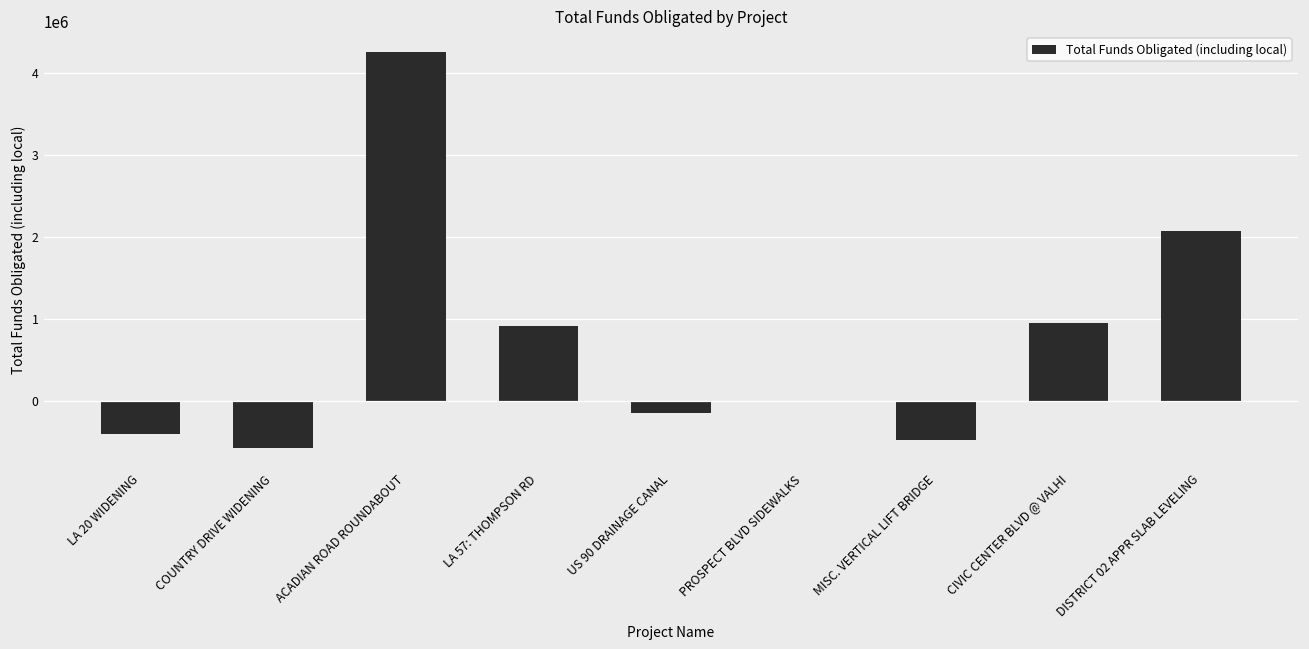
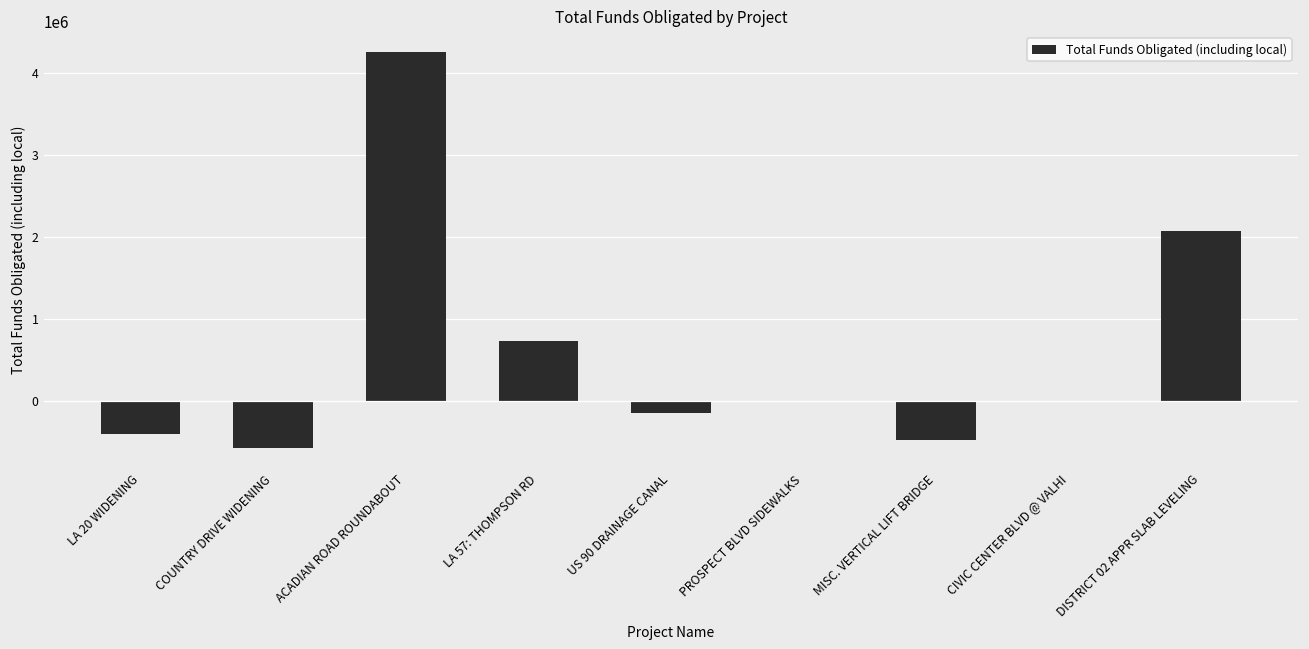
  {
    "LA 20 WIDENING": -400000,
    "COUNTRY DRIVE WIDENING": -600000,
    "ACADIAN ROAD ROUNDABOUT": 4300000,
-   "LA 57: THOMPSON RD": 900000,
+   "LA 57: THOMPSON RD": 700000,
    "US 90 DRAINAGE CANAL": -100000,
    "MISC. VERTICAL LIFT BRIDGE": -500000,
-   "CIVIC CENTER BLVD @ VALHI": 900000,
+   "CIVIC CENTER BLVD @ VALHI": 0,
    "DISTRICT 02 APPR SLAB LEVELING": 2100000
  }
